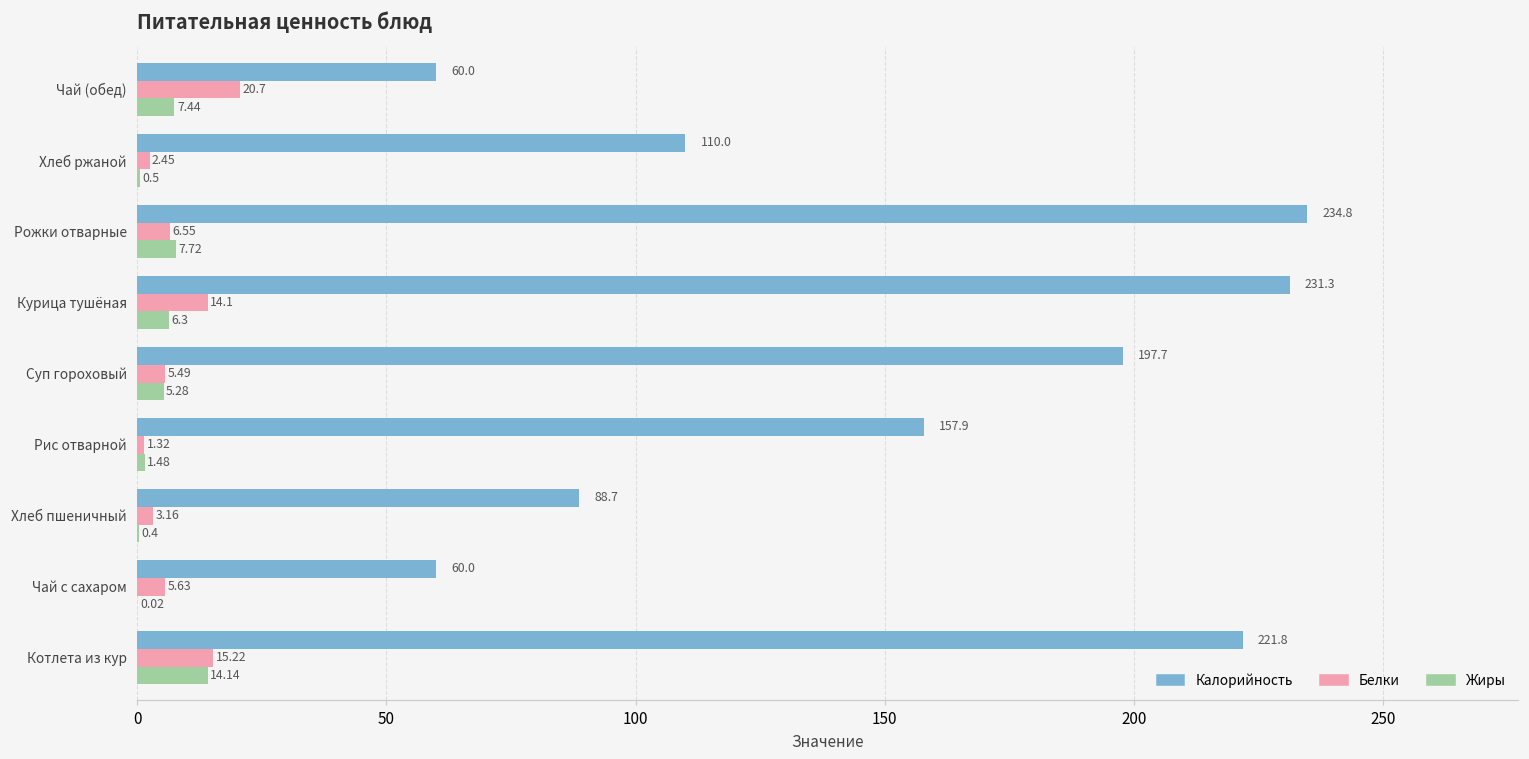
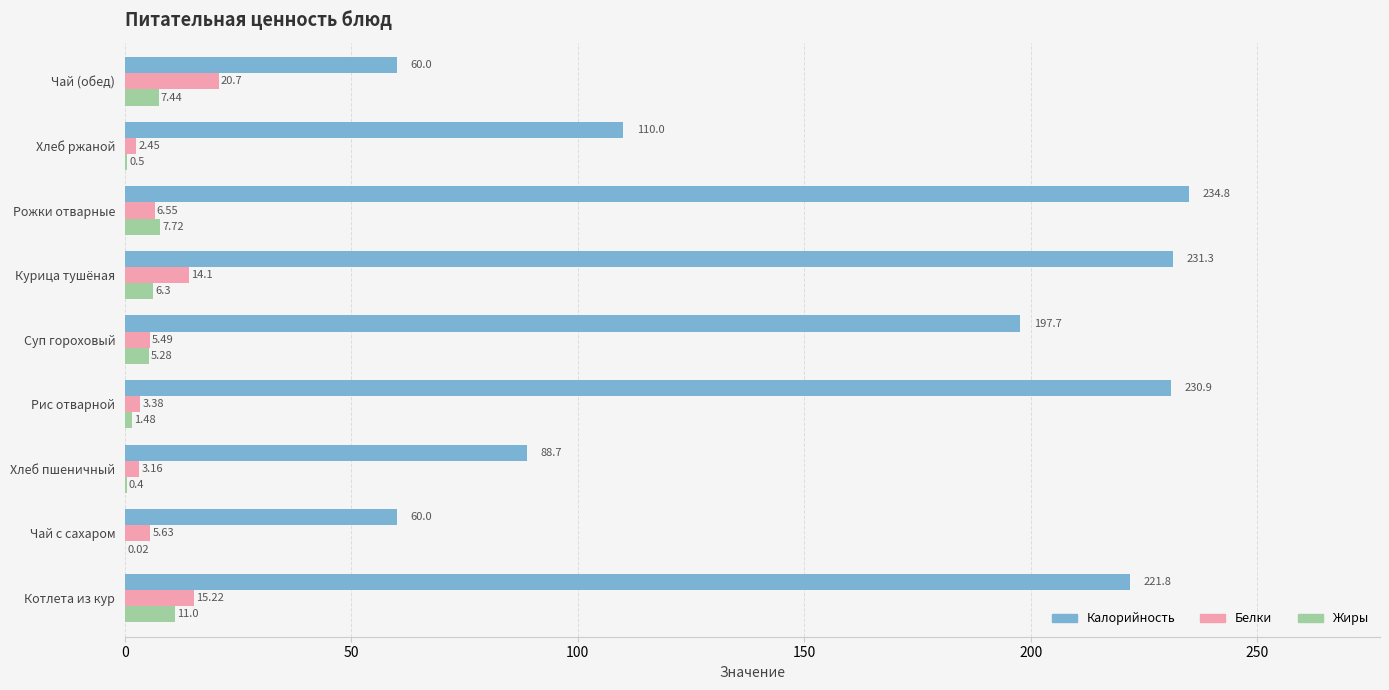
  {
    "Калорийность": {
      "Чай (обед)": 60.0,
      "Хлеб ржаной": 110.0,
      "Рожки отварные": 234.8,
      "Курица тушёная": 231.3,
      "Суп гороховый": 197.7,
-     "Рис отварной": 157.9,
+     "Рис отварной": 230.9,
      "Хлеб пшеничный": 88.7,
      "Чай с сахаром": 60.0,
      "Котлета из кур": 221.8
    },
    "Белки": {
      "Чай (обед)": 20.7,
      "Хлеб ржаной": 2.45,
      "Рожки отварные": 6.55,
      "Курица тушёная": 14.1,
      "Суп гороховый": 5.49,
-     "Рис отварной": 1.32,
+     "Рис отварной": 3.38,
      "Хлеб пшеничный": 3.16,
      "Чай с сахаром": 5.63,
      "Котлета из кур": 15.22
    },
    "Жиры": {
      "Чай (обед)": 7.44,
      "Хлеб ржаной": 0.5,
      "Рожки отварные": 7.72,
      "Курица тушёная": 6.3,
      "Суп гороховый": 5.28,
      "Рис отварной": 1.48,
      "Хлеб пшеничный": 0.4,
      "Чай с сахаром": 0.02,
-     "Котлета из кур": 14.14
+     "Котлета из кур": 11.0
    }
  }
